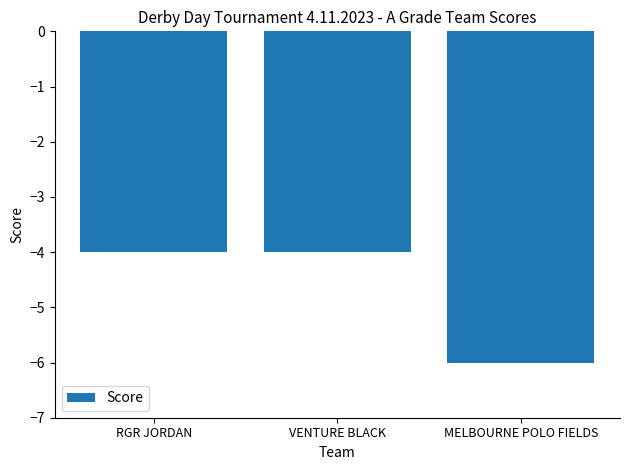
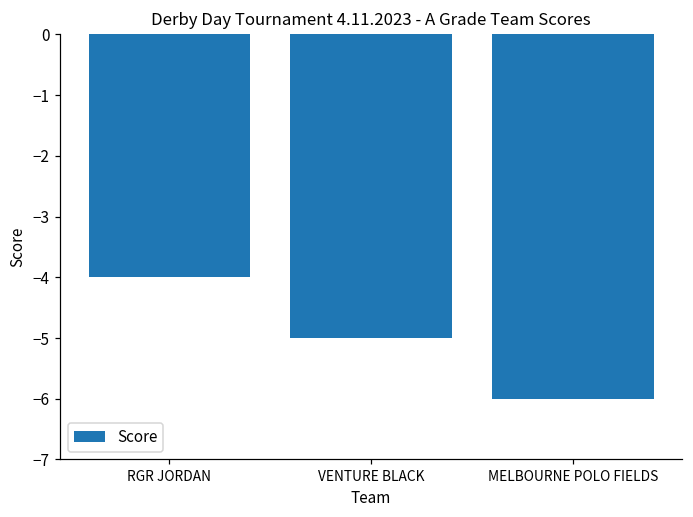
  {
    "RGR JORDAN": -4,
-   "VENTURE BLACK": -4,
+   "VENTURE BLACK": -5,
    "MELBOURNE POLO FIELDS": -6
  }
